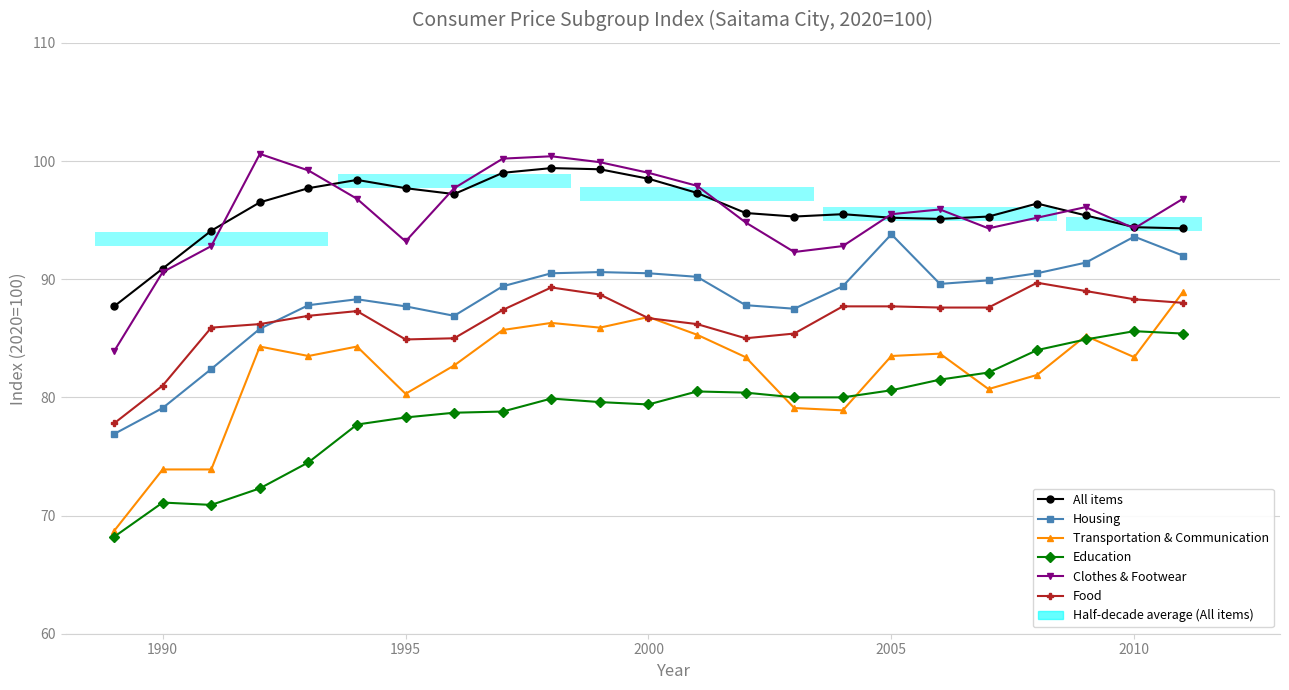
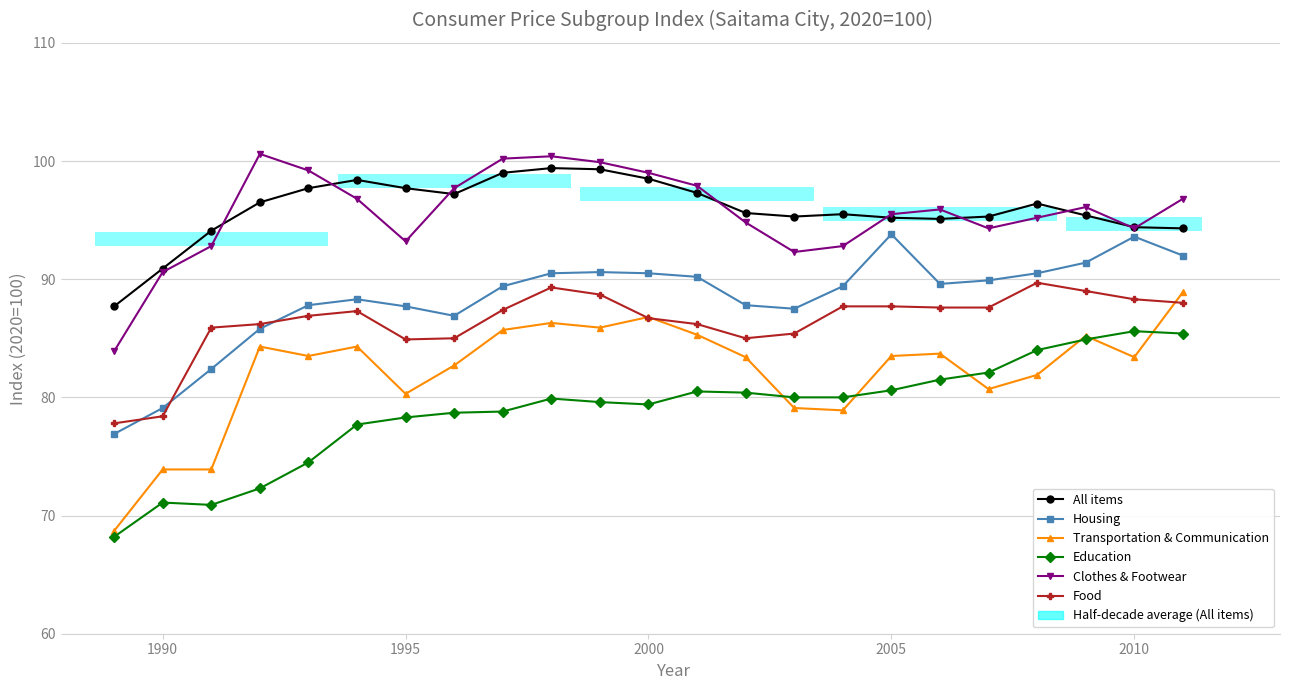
  {
    "All items": {
      "1990": 90.9,
      "1995": 97.7,
      "2000": 98.5,
      "2005": 95.2
    },
    "Housing": {
      "1990": 79.1,
      "1995": 87.7,
      "2000": 90.5,
      "2005": 93.8,
      "2010": 93.6
    },
    "Transportation & Communication": {
      "1990": 73.9,
      "1995": 80.3,
      "2005": 83.5,
      "2010": 83.4
    },
    "Education": {
      "1990": 71.1,
      "1995": 78.3,
      "2000": 79.4,
      "2005": 80.6,
      "2010": 85.6
    },
    "Clothes & Footwear": {
      "1990": 90.6,
      "1995": 93.2,
      "2000": 99.0,
      "2005": 95.5
    },
    "Food": {
-     "1990": 81.0,
+     "1990": 78.4,
      "1995": 84.9,
      "2005": 87.7,
      "2010": 88.3
    }
  }
